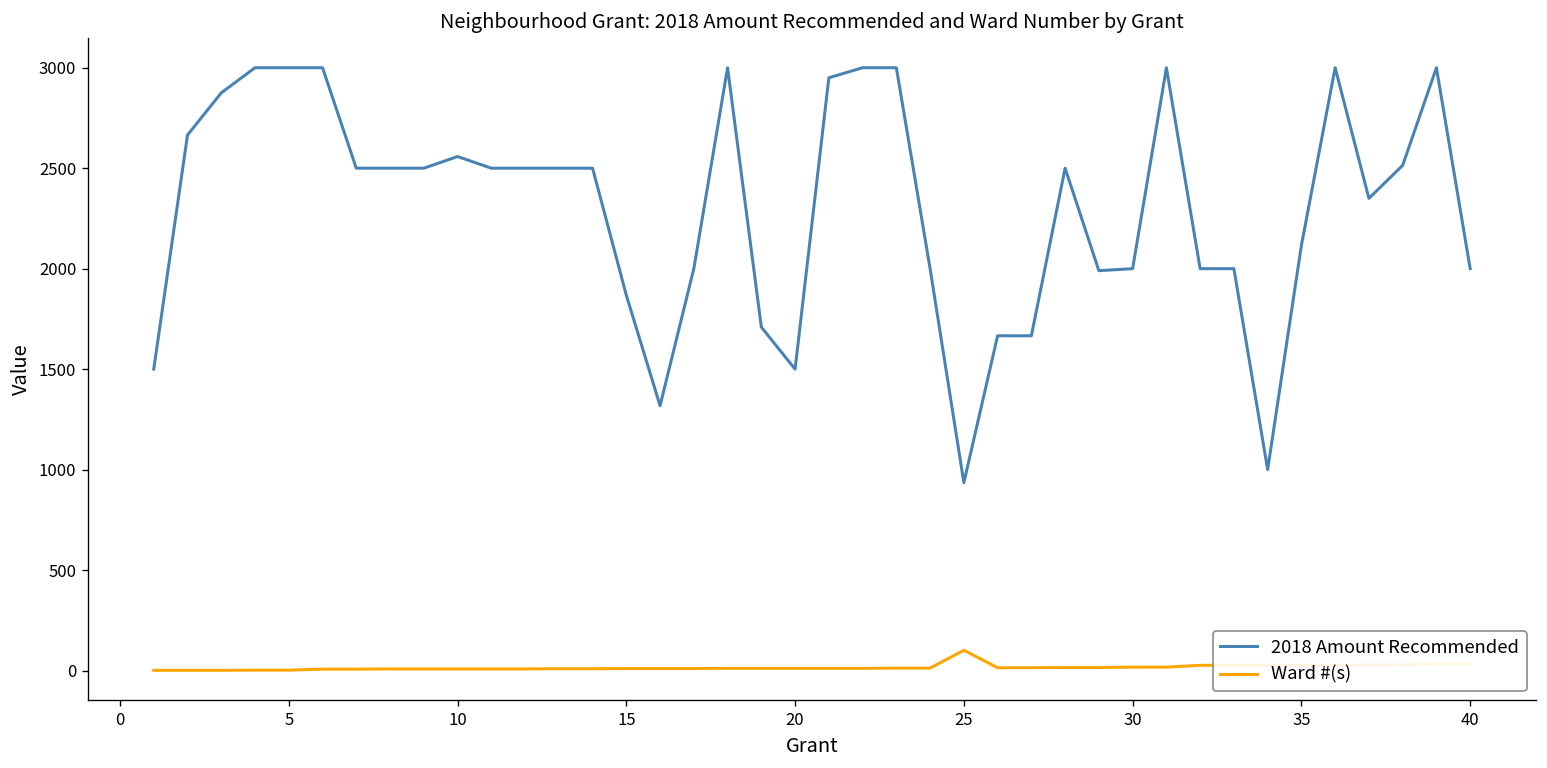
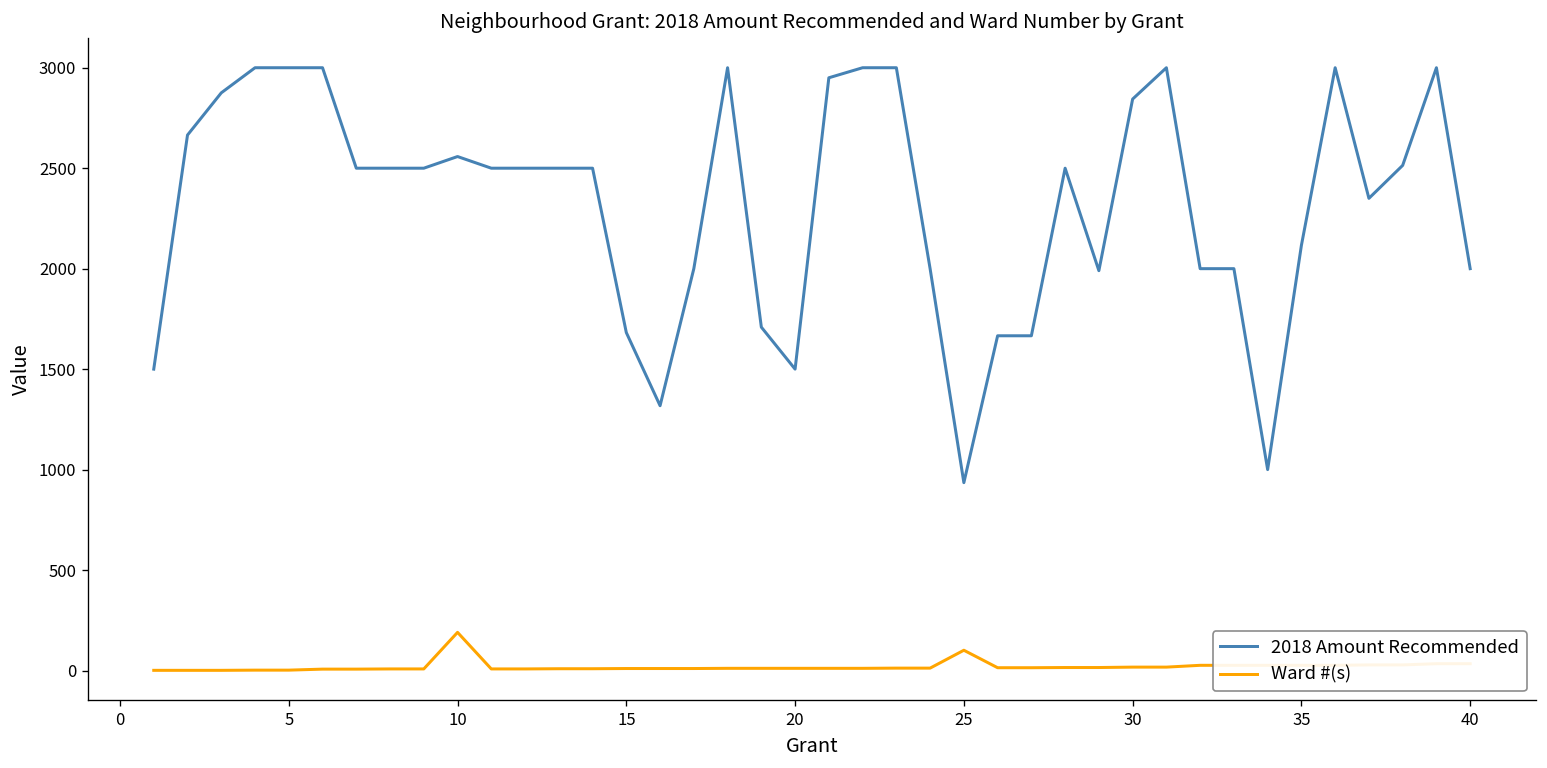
  {
    "2018 Amount Recommended": {
      "5": 3000,
      "10": 2560,
-     "15": 1870,
+     "15": 1680,
      "20": 1500,
      "25": 940,
-     "30": 2000,
+     "30": 2840,
      "35": 2120,
      "40": 2000
    },
    "Ward #(s)": {
      "5": 0,
-     "10": 10,
+     "10": 190,
      "15": 10,
      "20": 10,
      "25": 100,
      "30": 20
    }
  }
